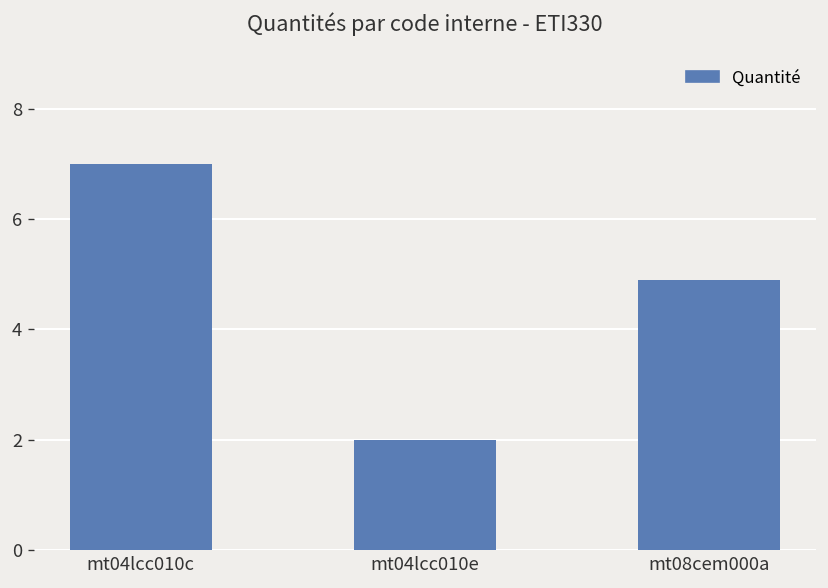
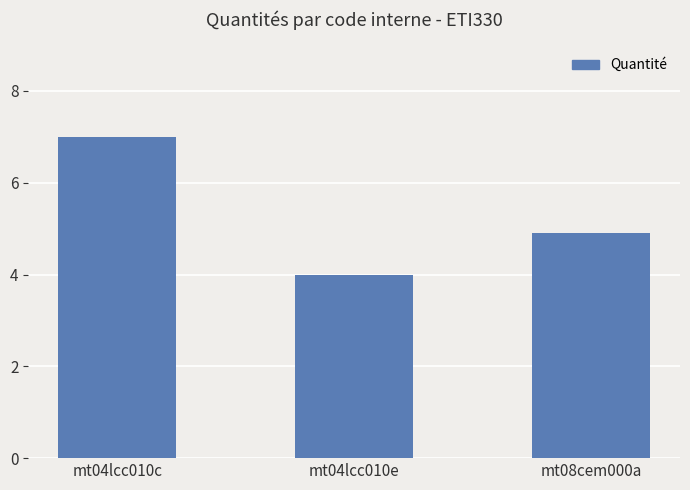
  {
    "mt04lcc010c": 7,
-   "mt04lcc010e": 2,
+   "mt04lcc010e": 4,
    "mt08cem000a": 4.9
  }
